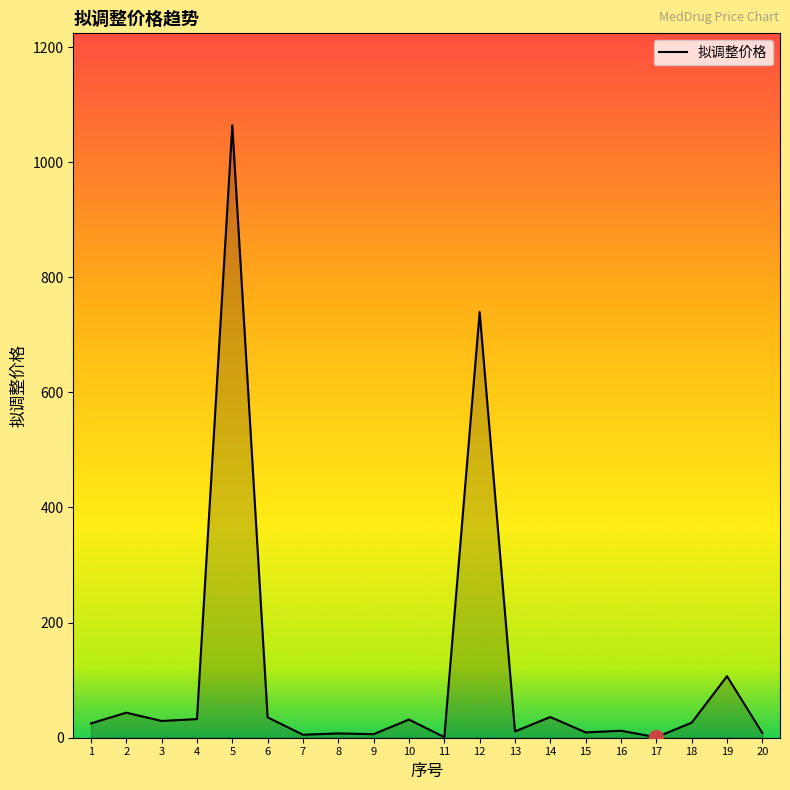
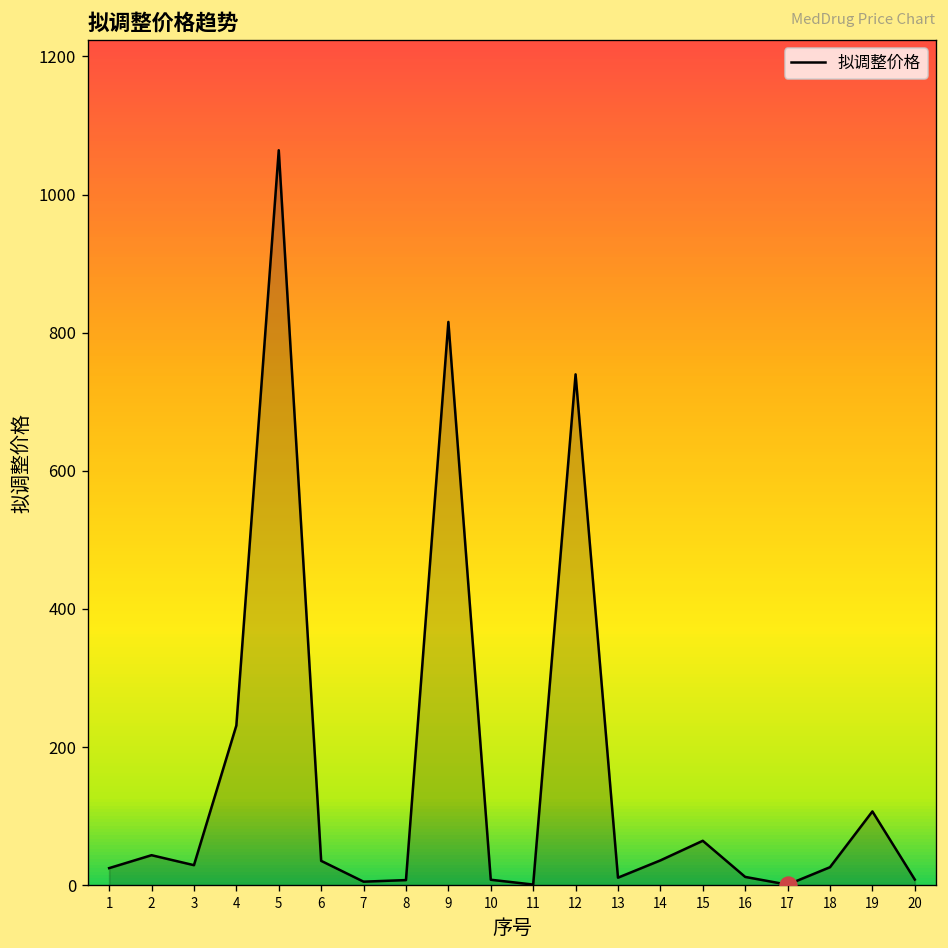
  {
    "拟调整价格": {
      "1": 20,
      "2": 40,
      "3": 30,
-     "4": 30,
+     "4": 230,
      "5": 1060,
      "6": 40,
      "7": 10,
      "8": 10,
-     "9": 10,
-     "10": 30,
+     "9": 820,
+     "10": 10,
      "11": 0,
      "12": 740,
      "13": 10,
      "14": 40,
-     "15": 10,
+     "15": 60,
      "16": 10,
      "18": 30,
      "19": 110,
      "20": 10
    }
  }
